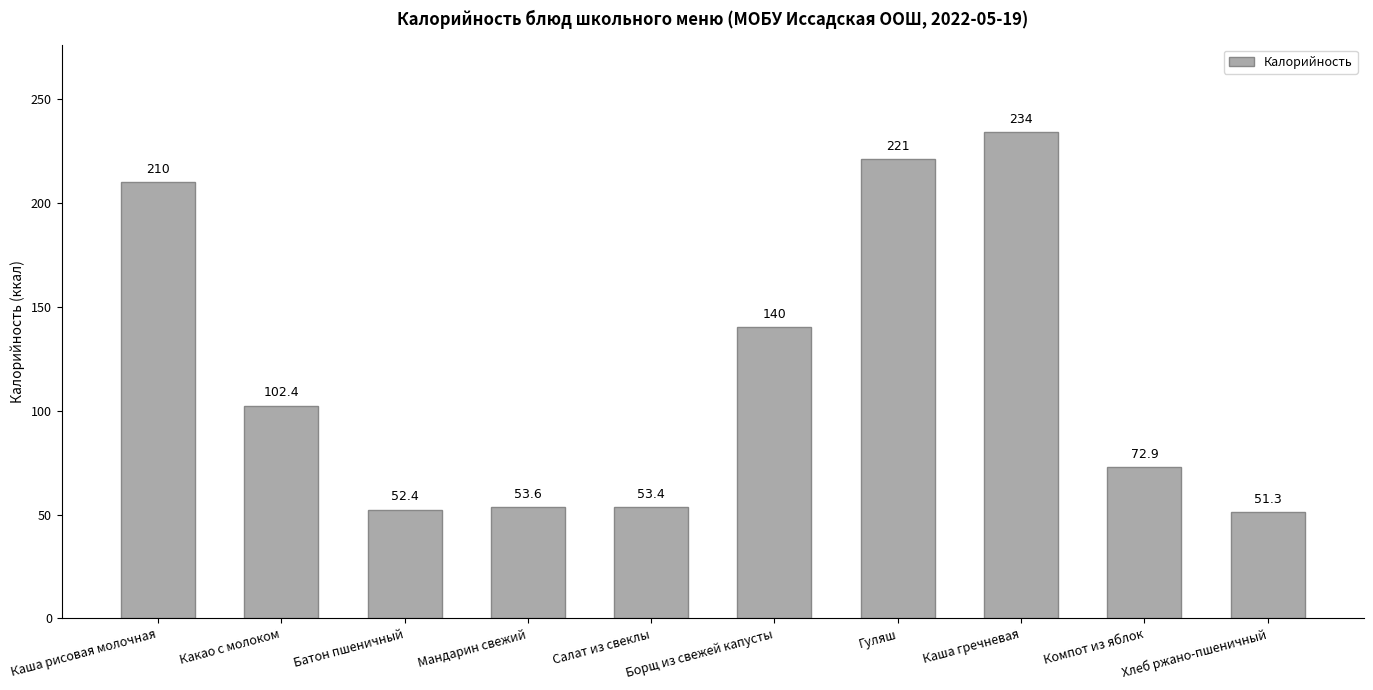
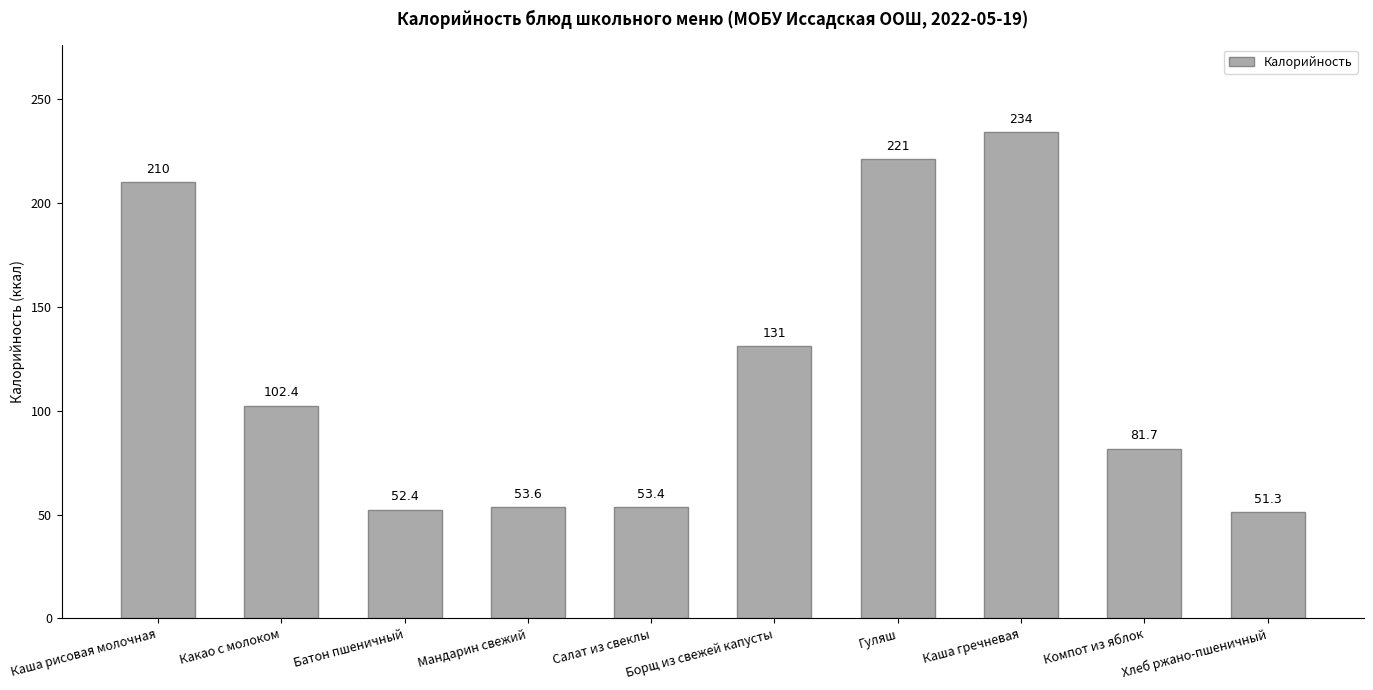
  {
    "Каша рисовая молочная": 210,
    "Какао с молоком": 102.4,
    "Батон пшеничный": 52.4,
    "Мандарин свежий": 53.6,
    "Салат из свеклы": 53.4,
-   "Борщ из свежей капусты": 140,
+   "Борщ из свежей капусты": 131,
    "Гуляш": 221,
    "Каша гречневая": 234,
-   "Компот из яблок": 72.9,
+   "Компот из яблок": 81.7,
    "Хлеб ржано-пшеничный": 51.3
  }
